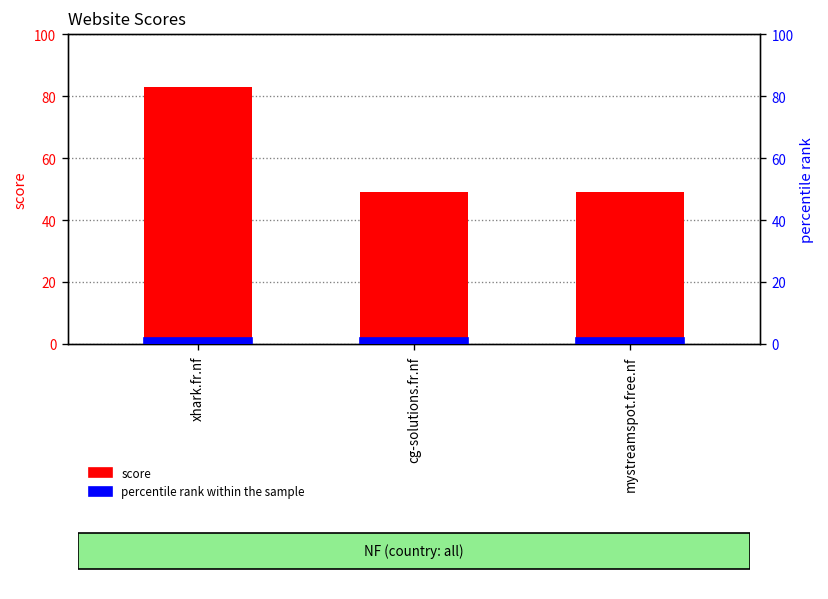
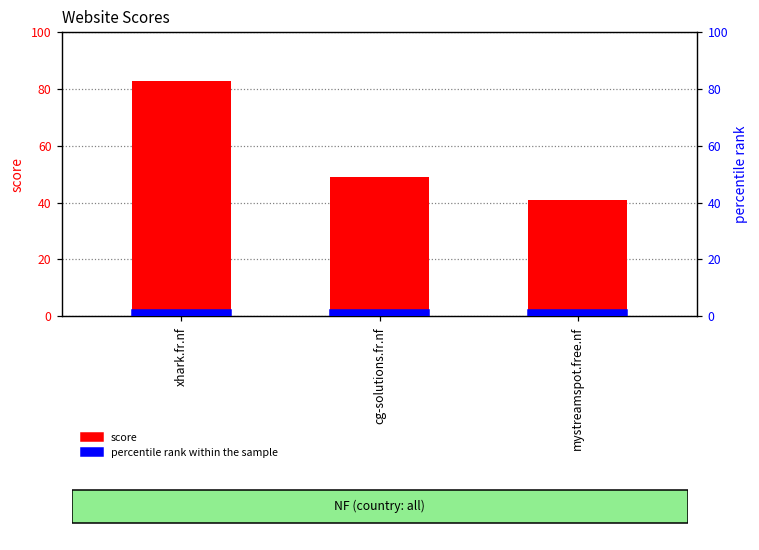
  {
    "xhark.fr.nf": 83,
    "cg-solutions.fr.nf": 49,
-   "mystreamspot.free.nf": 49
+   "mystreamspot.free.nf": 41
  }
